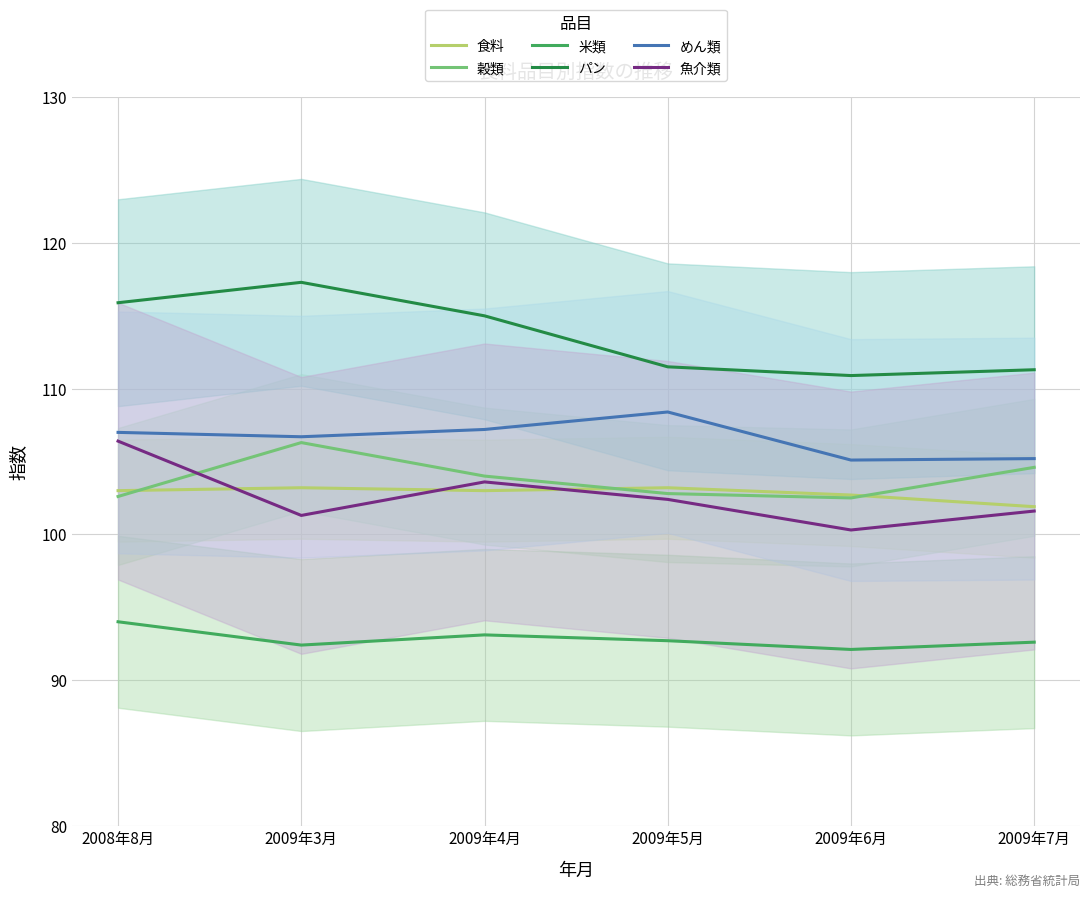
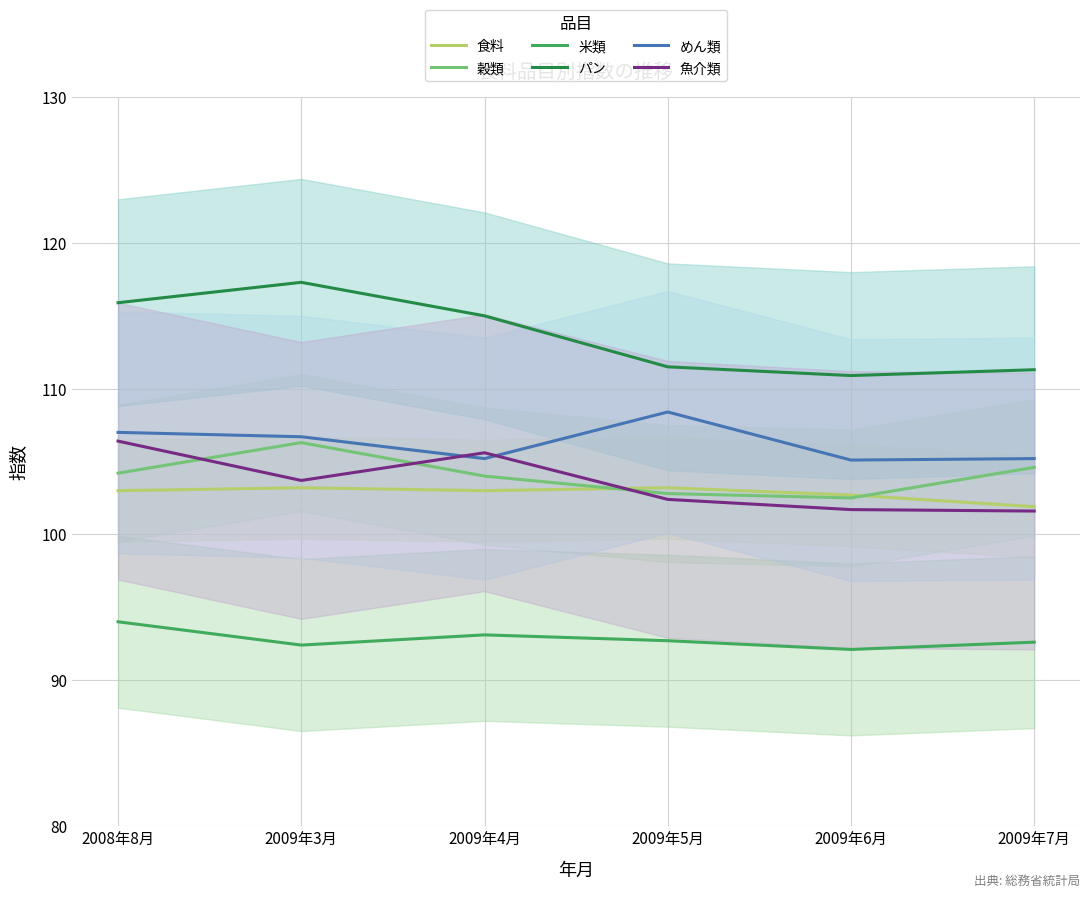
  {
    "穀類": {
-     "2008年8月": 102.6,
+     "2008年8月": 104.2,
      "2009年3月": 106.3,
      "2009年4月": 104.0,
      "2009年5月": 102.8,
      "2009年6月": 102.5,
      "2009年7月": 104.6
    },
    "めん類": {
      "2008年8月": 107.0,
-     "2009年4月": 107.2,
+     "2009年4月": 105.2,
      "2009年5月": 108.4,
      "2009年6月": 105.1,
      "2009年7月": 105.2
    },
    "魚介類": {
-     "2009年3月": 101.3,
-     "2009年4月": 103.6,
+     "2009年3月": 103.7,
+     "2009年4月": 105.6,
      "2009年5月": 102.4,
-     "2009年6月": 100.3,
+     "2009年6月": 101.7,
      "2009年7月": 101.6
    }
  }
